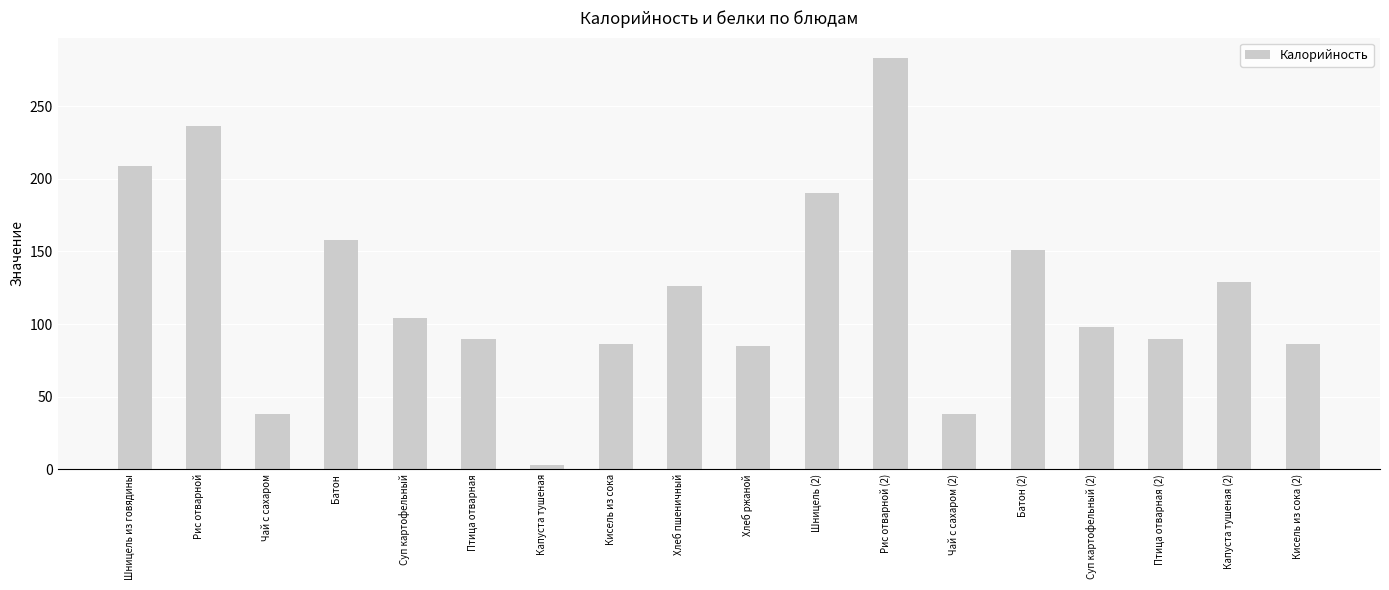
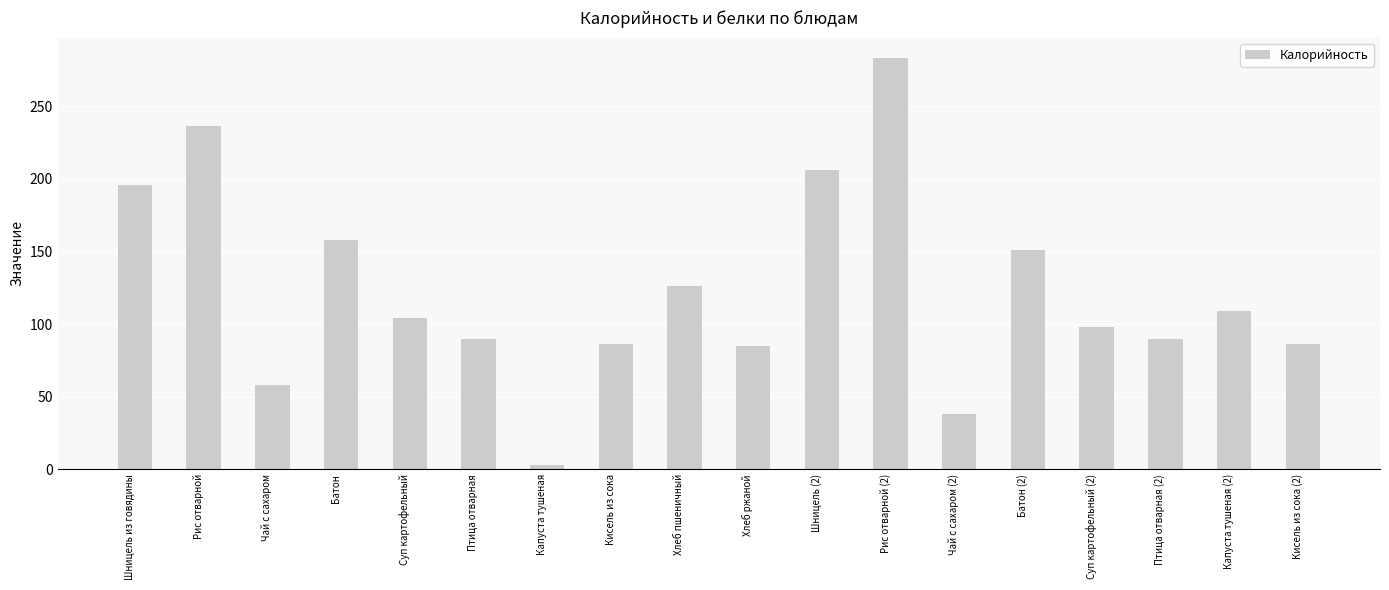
  {
-   "Шницель из говядины": 209,
+   "Шницель из говядины": 196,
    "Рис отварной": 236,
-   "Чай с сахаром": 38,
+   "Чай с сахаром": 58,
    "Батон": 158,
    "Суп картофельный": 104,
    "Птица отварная": 90,
    "Капуста тушеная": 3,
    "Кисель из сока": 86,
    "Хлеб пшеничный": 126,
    "Хлеб ржаной": 85,
-   "Шницель (2)": 190,
+   "Шницель (2)": 206,
    "Рис отварной (2)": 283,
    "Чай с сахаром (2)": 38,
    "Батон (2)": 151,
    "Суп картофельный (2)": 98,
    "Птица отварная (2)": 90,
-   "Капуста тушеная (2)": 129,
+   "Капуста тушеная (2)": 109,
    "Кисель из сока (2)": 86
  }
